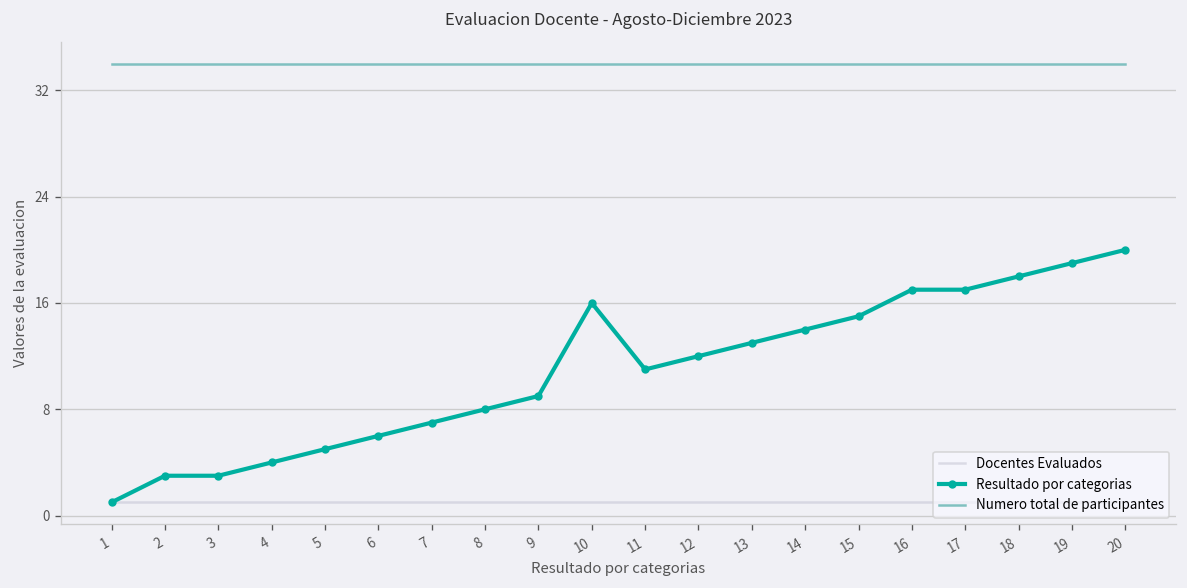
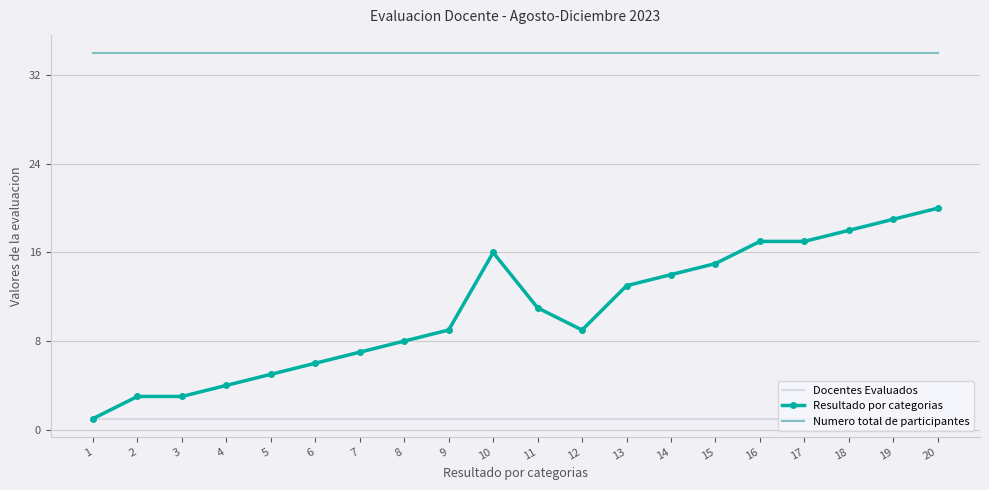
  {
    "Docentes Evaluados": {
      "2": 1,
      "3": 1,
      "4": 1,
      "5": 1,
      "6": 1,
      "7": 1,
      "8": 1,
      "9": 1,
      "10": 1,
      "11": 1,
      "12": 1,
      "13": 1,
      "14": 1,
      "15": 1,
      "16": 1
    },
    "Resultado por categorias": {
      "2": 3,
      "3": 3,
      "4": 4,
      "5": 5,
      "6": 6,
      "7": 7,
      "8": 8,
      "9": 9,
      "10": 16,
      "11": 11,
-     "12": 12,
+     "12": 9,
      "13": 13,
      "14": 14,
      "15": 15,
      "16": 17,
      "17": 17,
      "18": 18,
      "19": 19,
      "20": 20
    },
    "Numero total de participantes": {
      "1": 34,
      "2": 34,
      "3": 34,
      "4": 34,
      "5": 34,
      "6": 34,
      "7": 34,
      "8": 34,
      "9": 34,
      "10": 34,
      "11": 34,
      "12": 34,
      "13": 34,
      "14": 34,
      "15": 34,
      "16": 34,
      "17": 34,
      "18": 34,
      "19": 34,
      "20": 34
    }
  }
